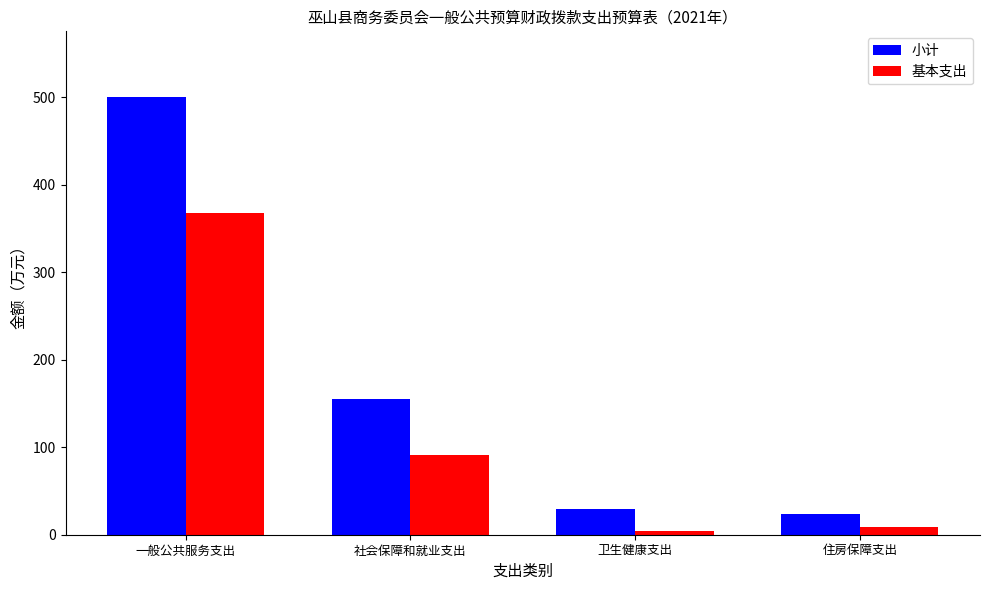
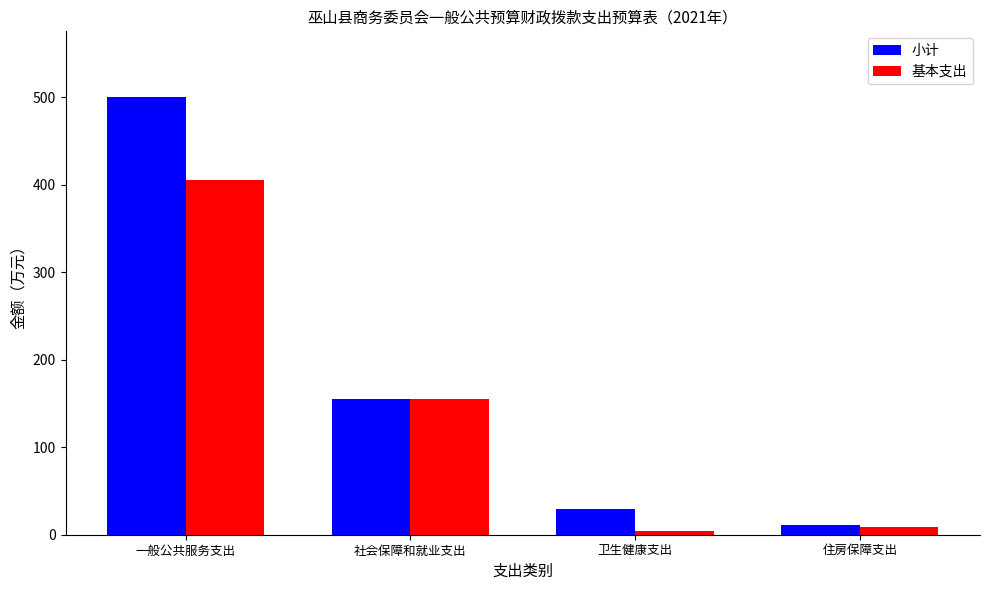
  {
    "小计": {
      "一般公共服务支出": 500,
      "社会保障和就业支出": 160,
      "卫生健康支出": 30,
-     "住房保障支出": 20
+     "住房保障支出": 10
    },
    "基本支出": {
-     "一般公共服务支出": 370,
-     "社会保障和就业支出": 90,
+     "一般公共服务支出": 410,
+     "社会保障和就业支出": 160,
      "卫生健康支出": 0,
      "住房保障支出": 10
    }
  }
